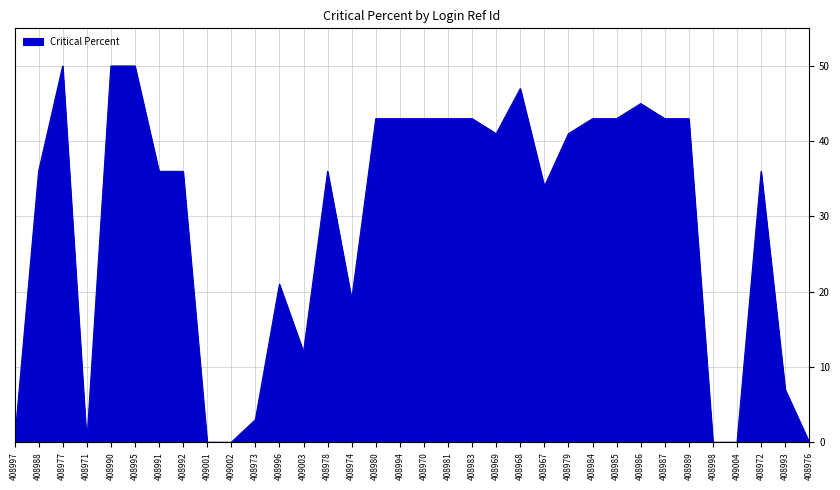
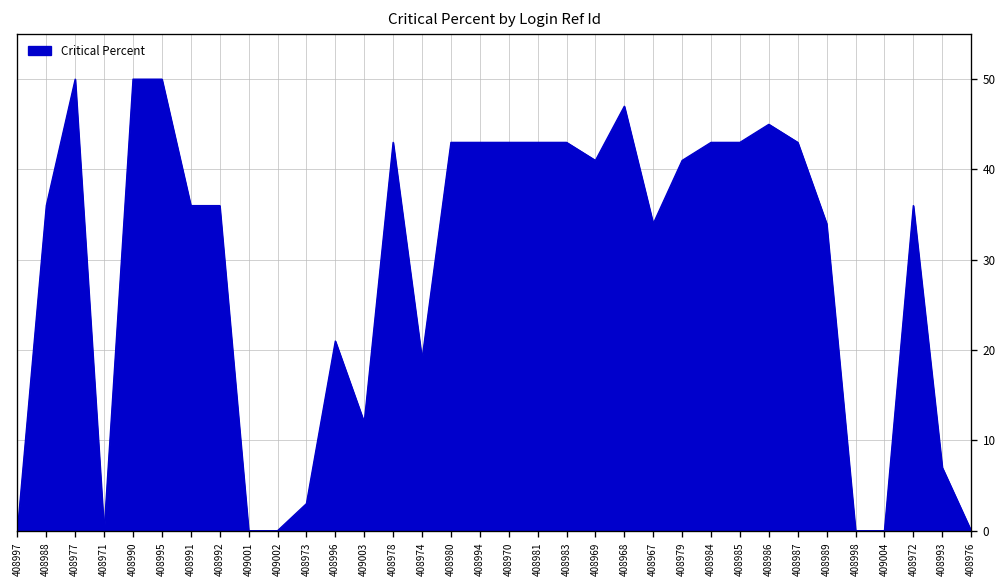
  {
    "408997": 0,
    "408988": 36,
    "408977": 50,
    "408971": 0,
    "408990": 50,
    "408995": 50,
    "408991": 36,
    "408992": 36,
    "409001": 0,
    "409002": 0,
    "408973": 3,
    "408996": 21,
    "409003": 12,
-   "408978": 36,
+   "408978": 43,
    "408974": 19,
    "408980": 43,
    "408994": 43,
    "408970": 43,
    "408981": 43,
    "408983": 43,
    "408969": 41,
    "408968": 47,
    "408967": 34,
    "408979": 41,
    "408984": 43,
    "408985": 43,
    "408986": 45,
    "408987": 43,
-   "408989": 43,
+   "408989": 34,
    "408998": 0,
    "409004": 0,
    "408972": 36,
    "408993": 7,
    "408976": 0
  }
